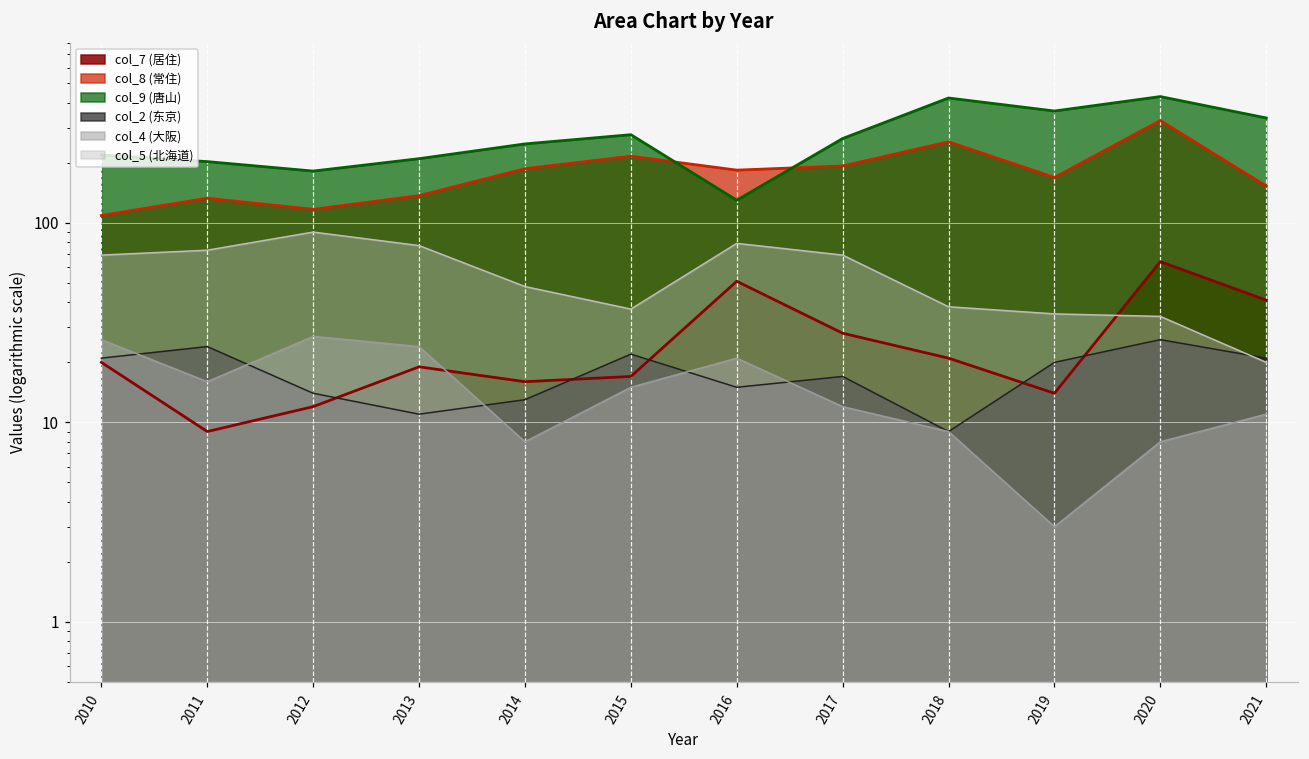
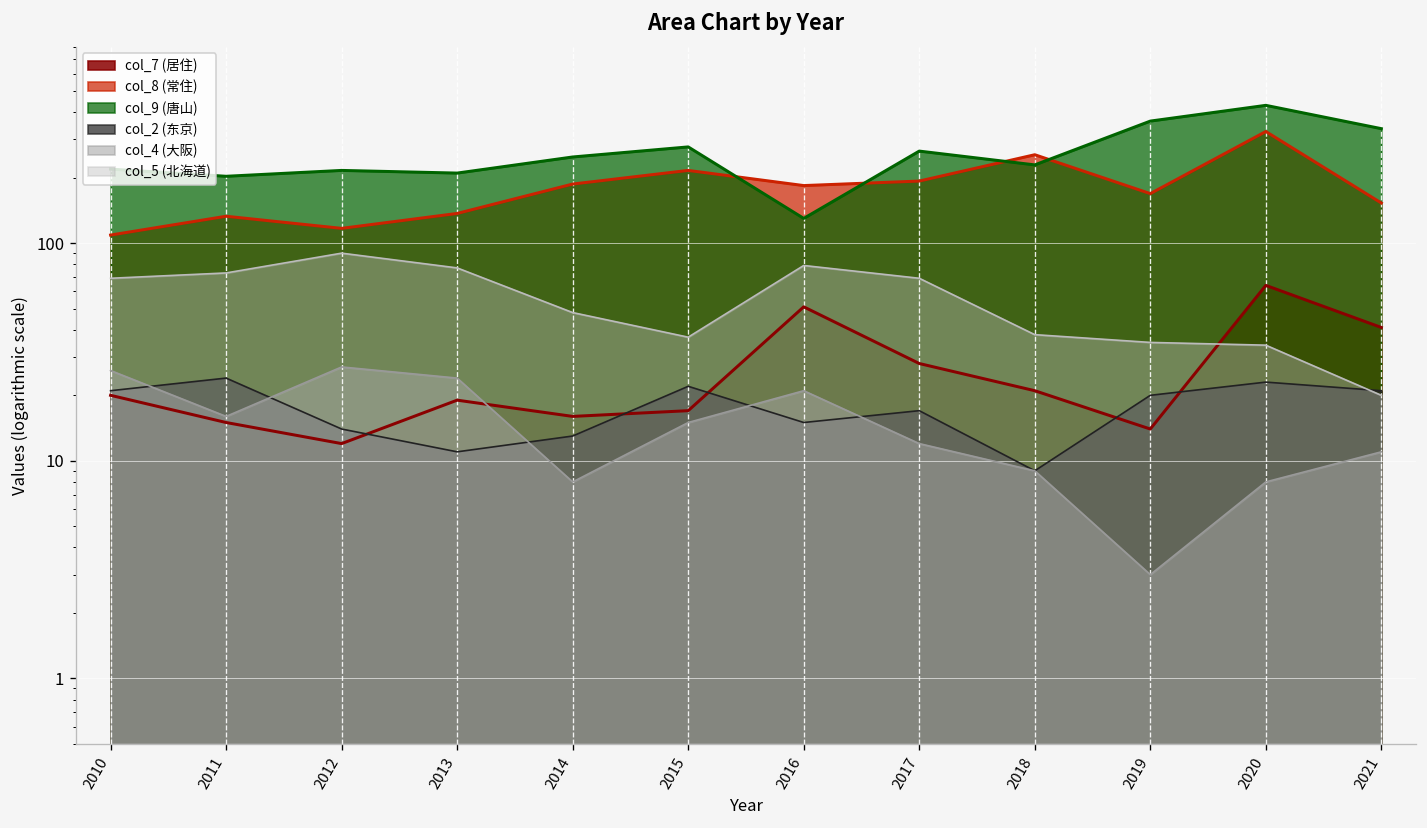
  {
    "col_7 (居住)": {
      "2010": 20,
-     "2011": 9,
+     "2011": 15,
      "2012": 12,
      "2013": 19,
      "2014": 16,
      "2015": 17,
      "2016": 51,
      "2017": 28,
      "2018": 21,
      "2019": 14,
      "2020": 64,
      "2021": 41
    },
    "col_8 (常住)": {
      "2010": 110,
      "2011": 130,
      "2012": 120,
      "2013": 140,
      "2014": 190,
      "2015": 220,
      "2016": 180,
      "2017": 190,
      "2018": 260,
      "2019": 170,
      "2020": 330,
      "2021": 150
    },
    "col_9 (唐山)": {
      "2011": 200,
-     "2012": 180,
+     "2012": 220,
      "2013": 210,
      "2014": 250,
      "2015": 280,
      "2016": 130,
      "2017": 270,
-     "2018": 420,
+     "2018": 230,
      "2019": 360,
      "2020": 430,
      "2021": 340
    },
    "col_2 (东京)": {
      "2010": 21,
      "2011": 24,
      "2012": 14,
      "2013": 11,
      "2014": 13,
      "2015": 22,
      "2016": 15,
      "2017": 17,
      "2019": 20,
-     "2020": 26,
+     "2020": 23,
      "2021": 21
    }
  }
